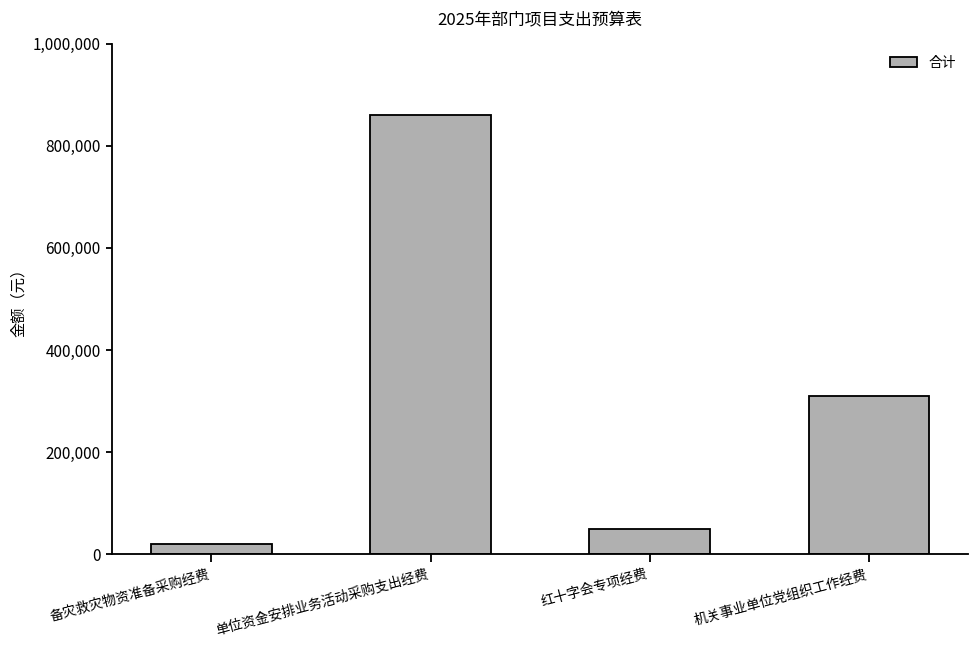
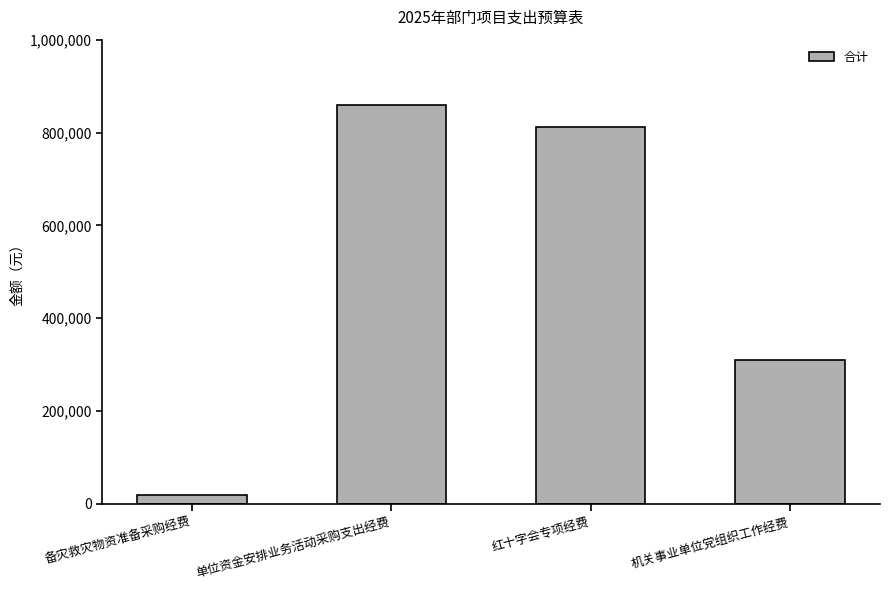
  {
    "备灾救灾物资准备采购经费": "20,000",
    "单位资金安排业务活动采购支出经费": "860,000",
-   "红十字会专项经费": "50,000",
+   "红十字会专项经费": "810,000",
    "机关事业单位党组织工作经费": "310,000"
  }
